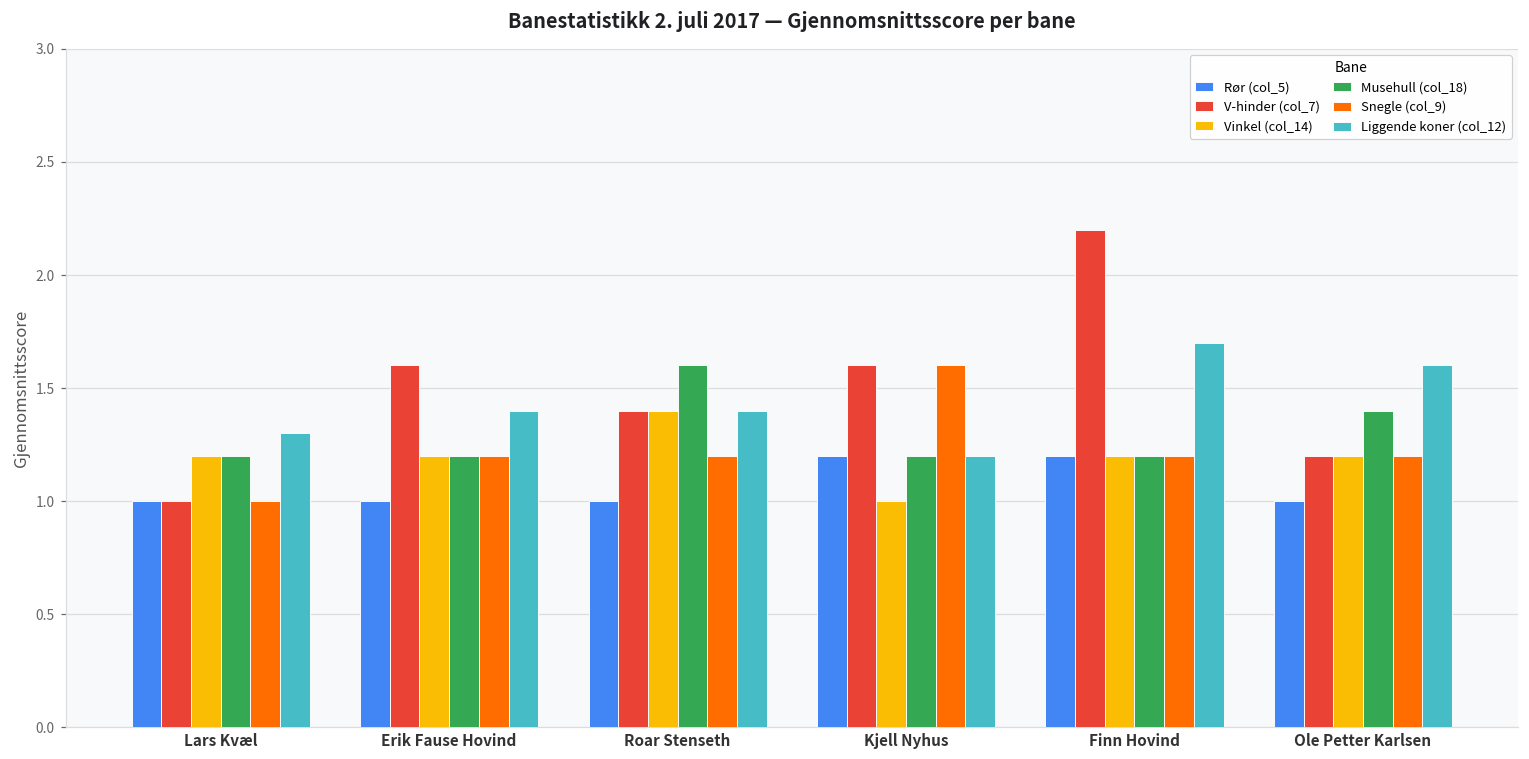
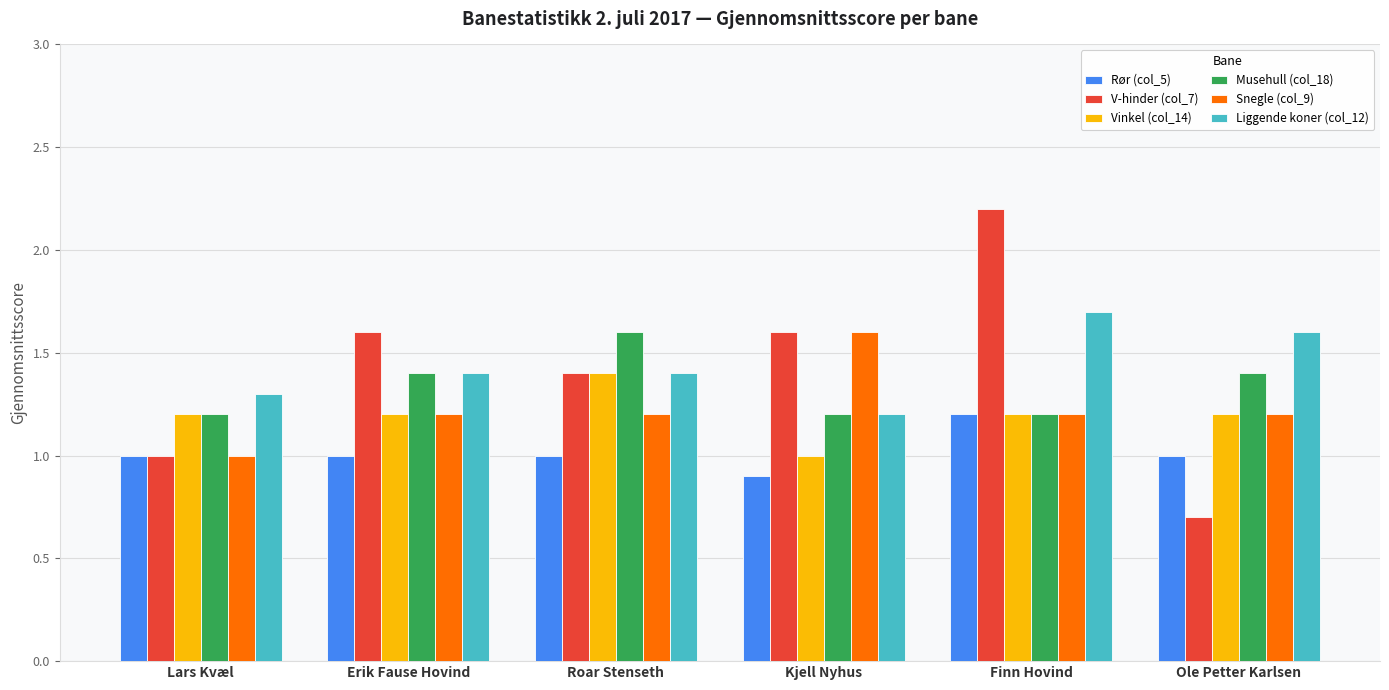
  {
    "Rør (col_5)": {
      "Lars Kvæl": 1.0,
      "Erik Fause Hovind": 1.0,
      "Roar Stenseth": 1.0,
-     "Kjell Nyhus": 1.2,
+     "Kjell Nyhus": 0.9,
      "Finn Hovind": 1.2,
      "Ole Petter Karlsen": 1.0
    },
    "V-hinder (col_7)": {
      "Lars Kvæl": 1.0,
      "Erik Fause Hovind": 1.6,
      "Roar Stenseth": 1.4,
      "Kjell Nyhus": 1.6,
      "Finn Hovind": 2.2,
-     "Ole Petter Karlsen": 1.2
+     "Ole Petter Karlsen": 0.7
    },
    "Vinkel (col_14)": {
      "Lars Kvæl": 1.2,
      "Erik Fause Hovind": 1.2,
      "Roar Stenseth": 1.4,
      "Kjell Nyhus": 1.0,
      "Finn Hovind": 1.2,
      "Ole Petter Karlsen": 1.2
    },
    "Musehull (col_18)": {
      "Lars Kvæl": 1.2,
-     "Erik Fause Hovind": 1.2,
+     "Erik Fause Hovind": 1.4,
      "Roar Stenseth": 1.6,
      "Kjell Nyhus": 1.2,
      "Finn Hovind": 1.2,
      "Ole Petter Karlsen": 1.4
    },
    "Snegle (col_9)": {
      "Lars Kvæl": 1.0,
      "Erik Fause Hovind": 1.2,
      "Roar Stenseth": 1.2,
      "Kjell Nyhus": 1.6,
      "Finn Hovind": 1.2,
      "Ole Petter Karlsen": 1.2
    },
    "Liggende koner (col_12)": {
      "Lars Kvæl": 1.3,
      "Erik Fause Hovind": 1.4,
      "Roar Stenseth": 1.4,
      "Kjell Nyhus": 1.2,
      "Finn Hovind": 1.7,
      "Ole Petter Karlsen": 1.6
    }
  }
